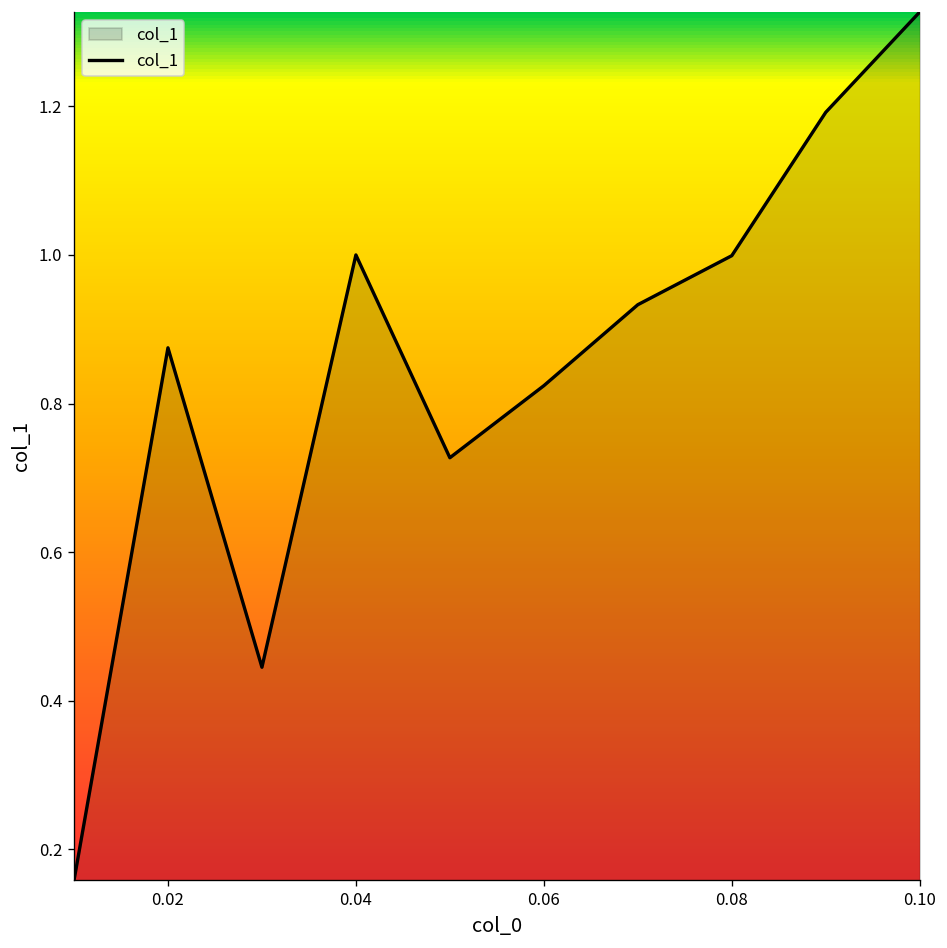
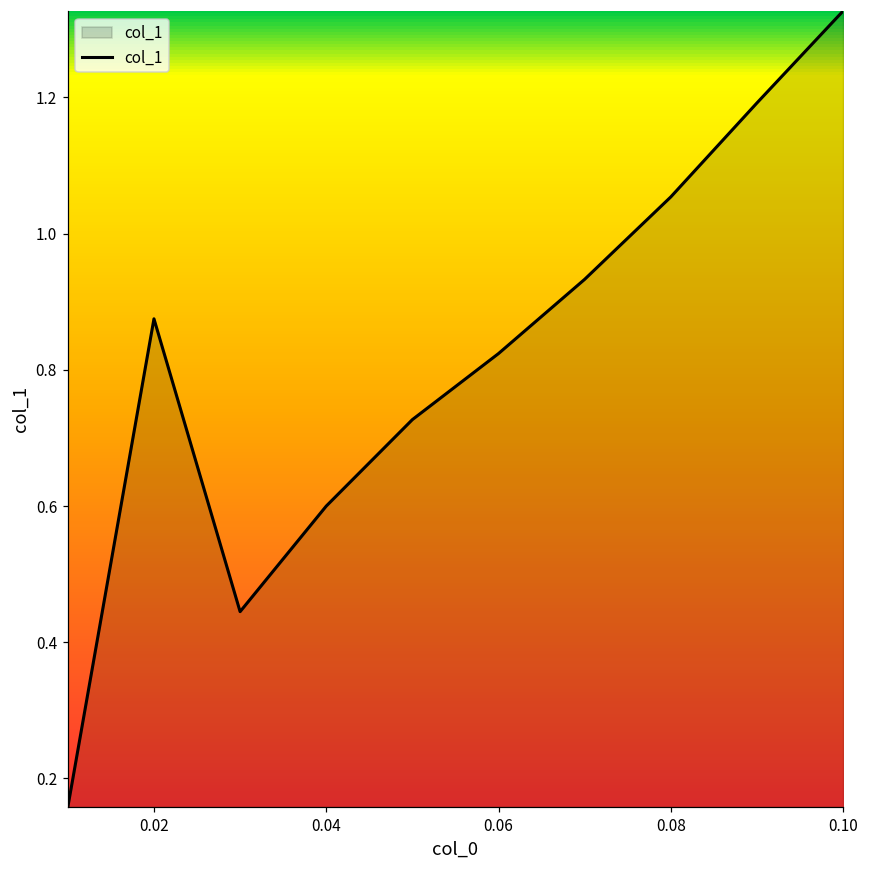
  {
    "0.02": 0.88,
-   "0.04": 1.0,
+   "0.04": 0.6,
    "0.06": 0.82,
-   "0.08": 1.00,
+   "0.08": 1.05,
    "0.10": 1.33
  }
